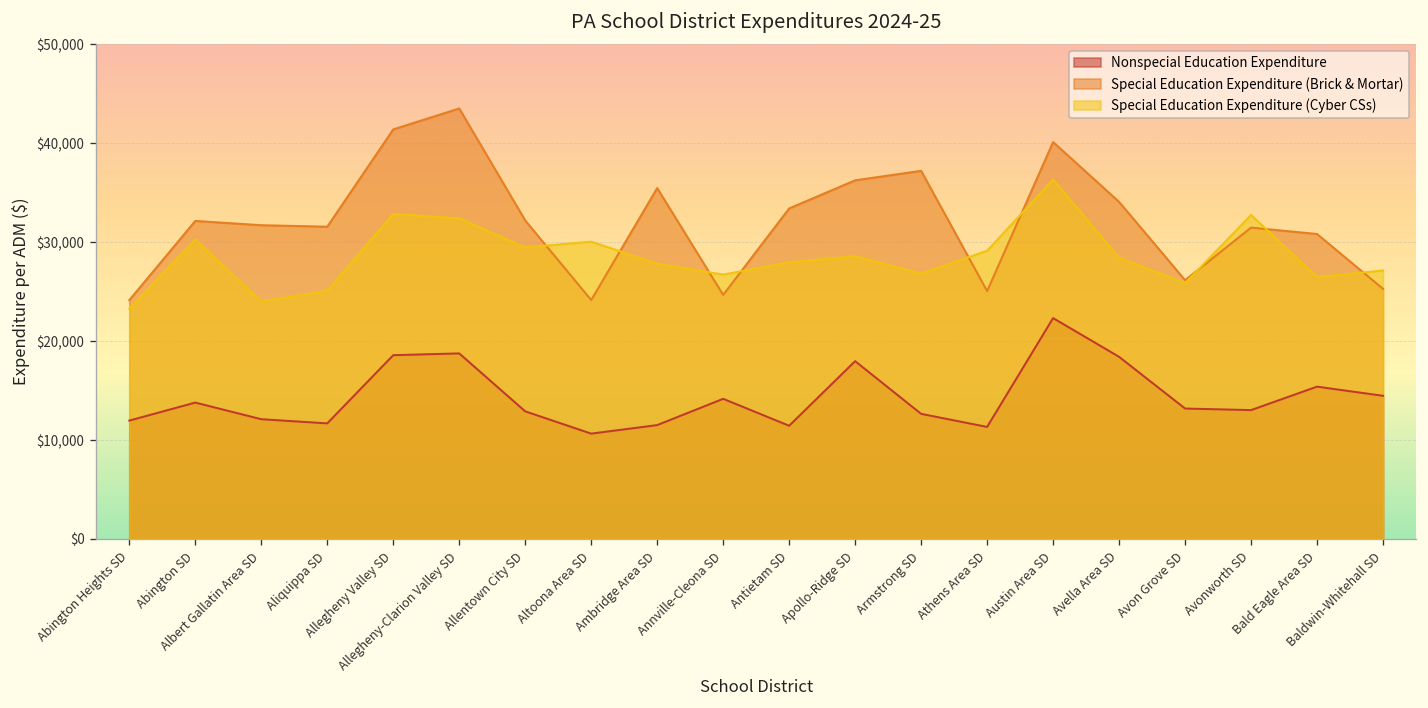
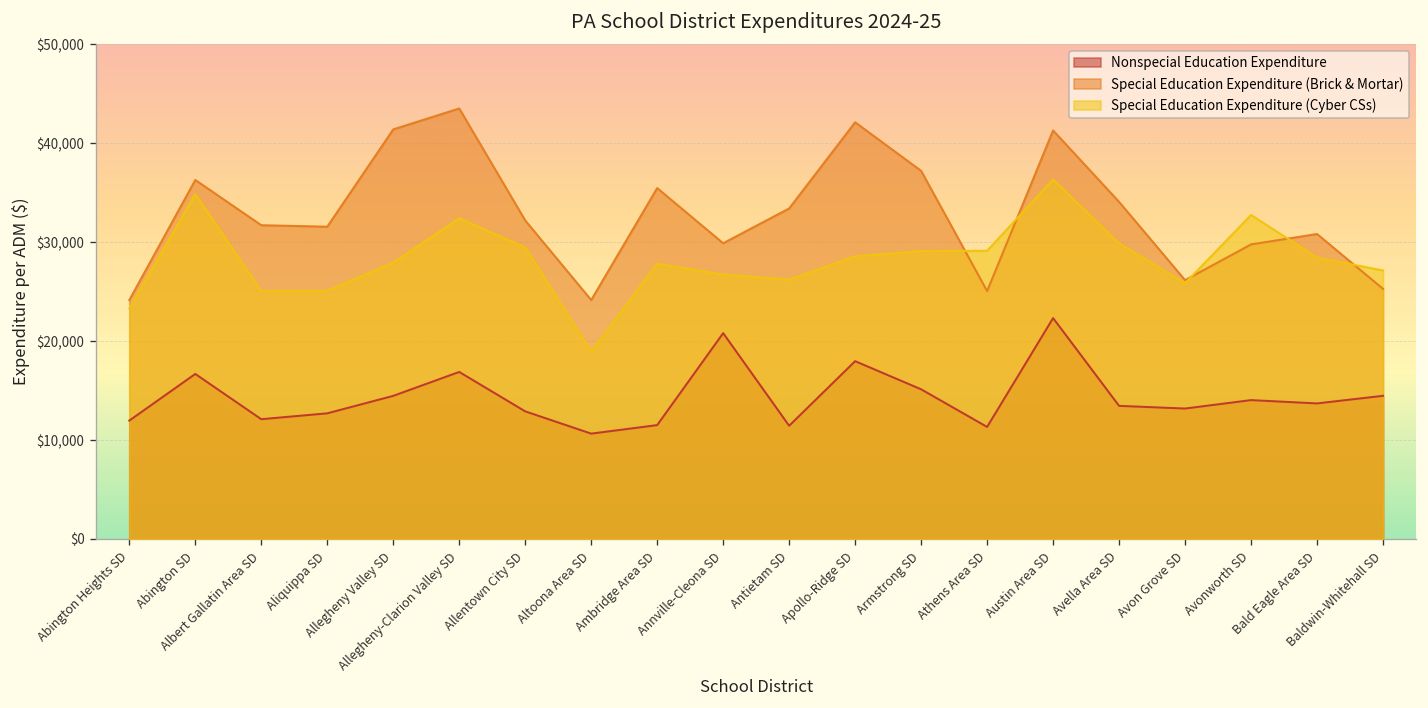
  {
    "Nonspecial Education Expenditure": {
      "Abington Heights SD": "$12,000",
-     "Abington SD": "$14,000",
+     "Abington SD": "$17,000",
      "Albert Gallatin Area SD": "$12,000",
-     "Aliquippa SD": "$12,000",
-     "Allegheny Valley SD": "$19,000",
-     "Allegheny-Clarion Valley SD": "$19,000",
+     "Aliquippa SD": "$13,000",
+     "Allegheny Valley SD": "$14,000",
+     "Allegheny-Clarion Valley SD": "$17,000",
      "Allentown City SD": "$13,000",
      "Altoona Area SD": "$11,000",
      "Ambridge Area SD": "$12,000",
-     "Annville-Cleona SD": "$14,000",
+     "Annville-Cleona SD": "$21,000",
      "Antietam SD": "$11,000",
      "Apollo-Ridge SD": "$18,000",
-     "Armstrong SD": "$13,000",
+     "Armstrong SD": "$15,000",
      "Athens Area SD": "$11,000",
      "Austin Area SD": "$22,000",
-     "Avella Area SD": "$18,000",
+     "Avella Area SD": "$13,000",
      "Avon Grove SD": "$13,000",
-     "Avonworth SD": "$13,000",
-     "Bald Eagle Area SD": "$15,000",
+     "Avonworth SD": "$14,000",
+     "Bald Eagle Area SD": "$14,000",
      "Baldwin-Whitehall SD": "$14,000"
    },
    "Special Education Expenditure (Brick & Mortar)": {
      "Abington Heights SD": "$24,000",
-     "Abington SD": "$32,000",
+     "Abington SD": "$36,000",
      "Albert Gallatin Area SD": "$32,000",
      "Aliquippa SD": "$32,000",
      "Allegheny Valley SD": "$41,000",
      "Allegheny-Clarion Valley SD": "$44,000",
      "Allentown City SD": "$32,000",
      "Altoona Area SD": "$24,000",
      "Ambridge Area SD": "$35,000",
-     "Annville-Cleona SD": "$25,000",
+     "Annville-Cleona SD": "$30,000",
      "Antietam SD": "$33,000",
-     "Apollo-Ridge SD": "$36,000",
+     "Apollo-Ridge SD": "$42,000",
      "Armstrong SD": "$37,000",
      "Athens Area SD": "$25,000",
-     "Austin Area SD": "$40,000",
+     "Austin Area SD": "$41,000",
      "Avella Area SD": "$34,000",
-     "Avonworth SD": "$31,000",
+     "Avonworth SD": "$30,000",
      "Bald Eagle Area SD": "$31,000",
      "Baldwin-Whitehall SD": "$25,000"
    },
    "Special Education Expenditure (Cyber CSs)": {
      "Abington Heights SD": "$23,000",
-     "Abington SD": "$30,000",
-     "Albert Gallatin Area SD": "$24,000",
+     "Abington SD": "$35,000",
+     "Albert Gallatin Area SD": "$25,000",
      "Aliquippa SD": "$25,000",
-     "Allegheny Valley SD": "$33,000",
+     "Allegheny Valley SD": "$28,000",
      "Allegheny-Clarion Valley SD": "$32,000",
      "Allentown City SD": "$29,000",
-     "Altoona Area SD": "$30,000",
+     "Altoona Area SD": "$19,000",
      "Ambridge Area SD": "$28,000",
      "Annville-Cleona SD": "$27,000",
-     "Antietam SD": "$28,000",
+     "Antietam SD": "$26,000",
      "Apollo-Ridge SD": "$29,000",
-     "Armstrong SD": "$27,000",
+     "Armstrong SD": "$29,000",
      "Athens Area SD": "$29,000",
      "Austin Area SD": "$36,000",
-     "Avella Area SD": "$28,000",
+     "Avella Area SD": "$30,000",
      "Avonworth SD": "$33,000",
-     "Bald Eagle Area SD": "$26,000",
+     "Bald Eagle Area SD": "$28,000",
      "Baldwin-Whitehall SD": "$27,000"
    }
  }
